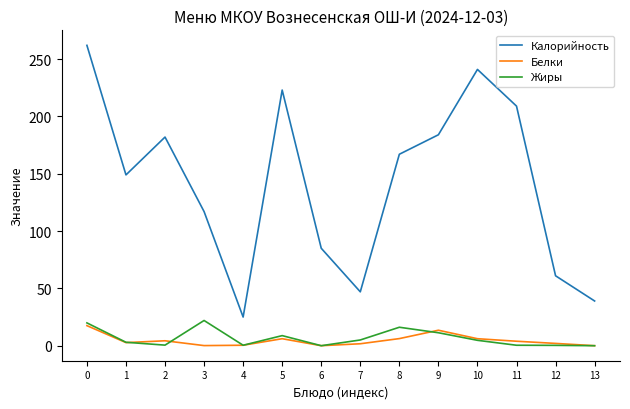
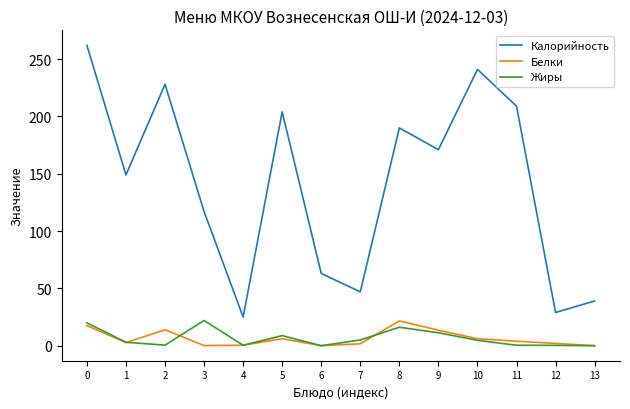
  {
    "Калорийность": {
      "0": 262,
      "1": 149,
-     "2": 182,
+     "2": 228,
      "3": 117,
      "4": 25,
-     "5": 223,
-     "6": 85,
+     "5": 204,
+     "6": 63,
      "7": 47,
-     "8": 167,
-     "9": 184,
+     "8": 190,
+     "9": 171,
      "10": 241,
      "11": 209,
-     "12": 61,
+     "12": 29,
      "13": 39
    },
    "Белки": {
      "0": 18,
-     "2": 4,
+     "2": 14,
      "3": 0,
      "5": 6,
      "7": 2,
-     "8": 6,
+     "8": 22,
      "9": 14,
      "11": 4
    },
    "Жиры": {
      "0": 20,
      "2": 1,
      "3": 22,
      "5": 9,
      "7": 5,
      "8": 16,
      "9": 11,
      "11": 0
    }
  }
